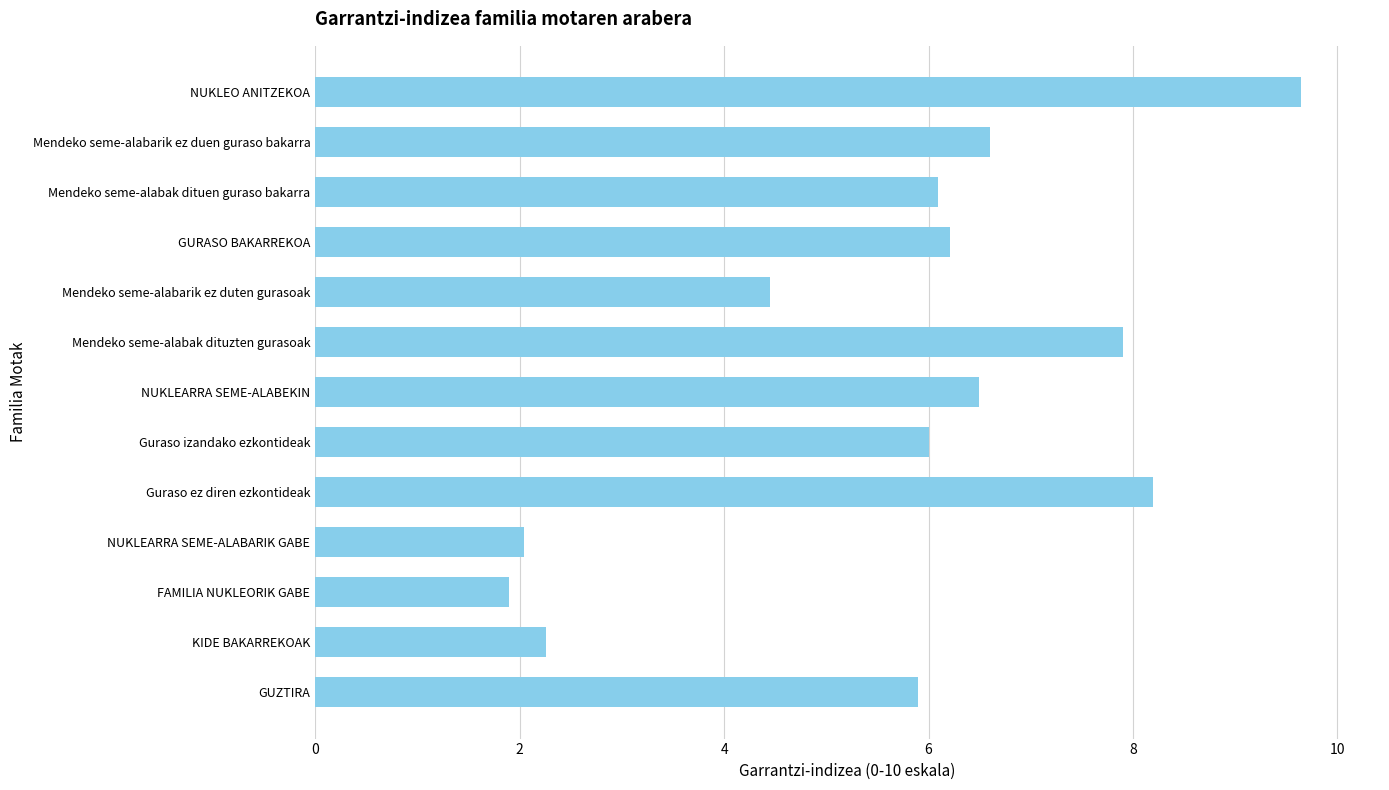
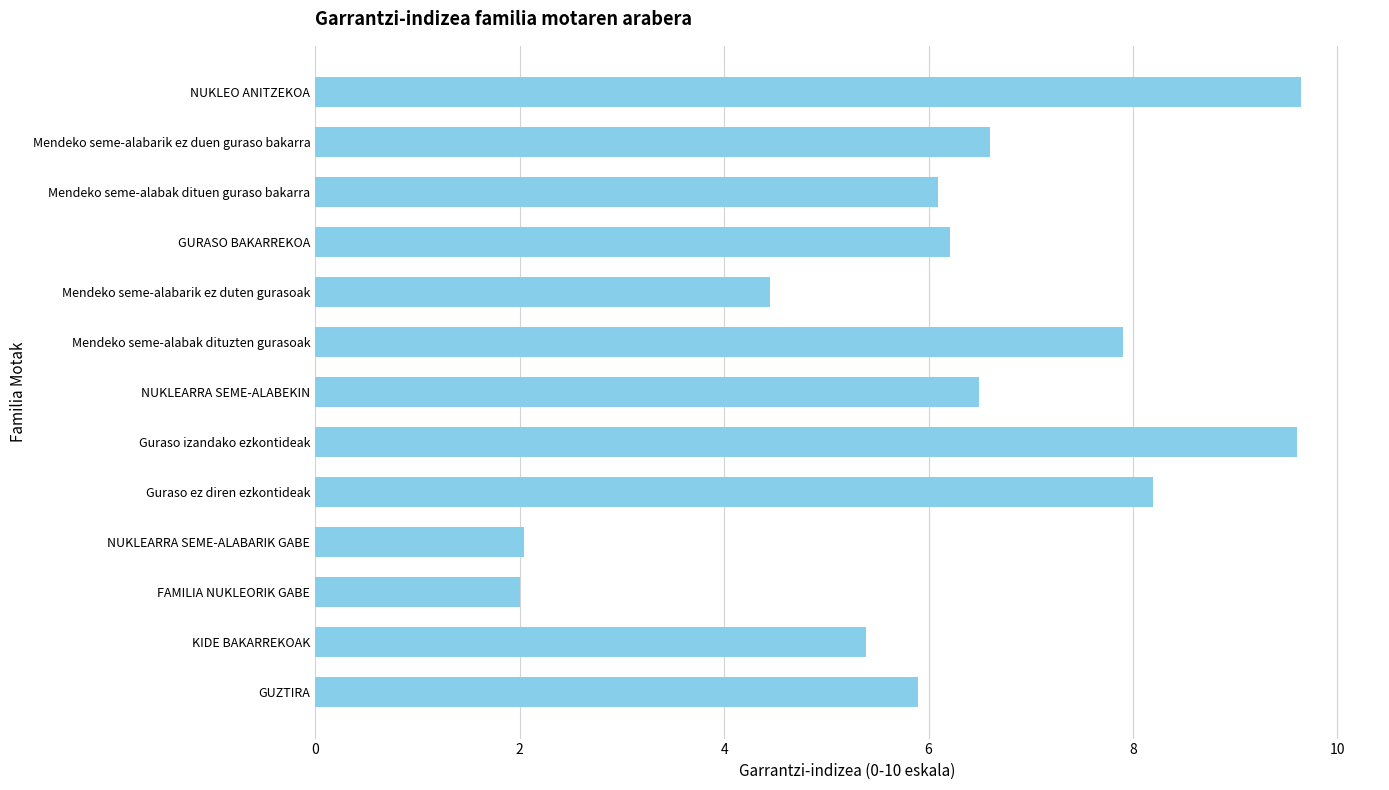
  {
    "NUKLEO ANITZEKOA": 9.64,
    "Mendeko seme-alabarik ez duen guraso bakarra": 6.60,
    "Mendeko seme-alabak dituen guraso bakarra": 6.10,
    "GURASO BAKARREKOA": 6.21,
    "Mendeko seme-alabarik ez duten gurasoak": 4.45,
    "Mendeko seme-alabak dituzten gurasoak": 7.90,
    "NUKLEARRA SEME-ALABEKIN": 6.49,
-   "Guraso izandako ezkontideak": 6.0,
+   "Guraso izandako ezkontideak": 9.6,
    "Guraso ez diren ezkontideak": 8.20,
    "NUKLEARRA SEME-ALABARIK GABE": 2.05,
-   "FAMILIA NUKLEORIK GABE": 1.9,
-   "KIDE BAKARREKOAK": 2.25,
+   "FAMILIA NUKLEORIK GABE": 2.0,
+   "KIDE BAKARREKOAK": 5.39,
    "GUZTIRA": 5.90
  }
